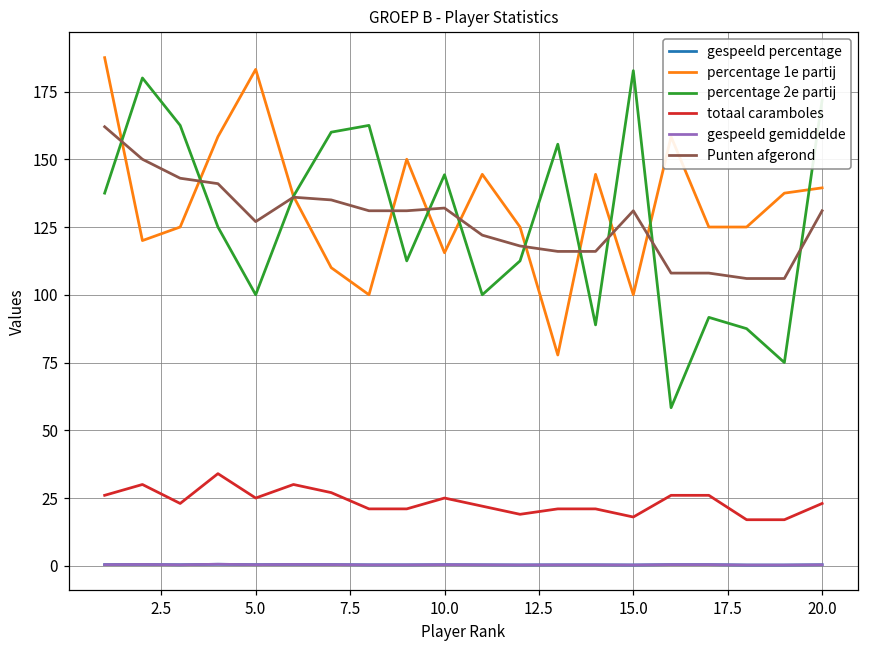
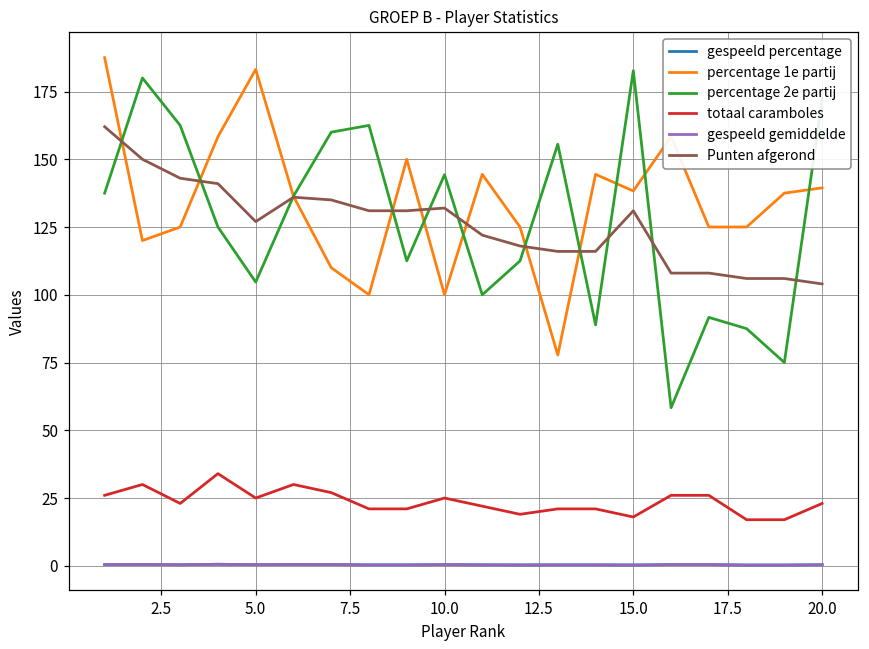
  {
    "gespeeld gemiddelde": {
      "5.0": 0,
      "10.0": 0,
      "15.0": 0,
      "20.0": 0
    },
    "percentage 1e partij": {
      "5.0": 183,
-     "10.0": 116,
-     "15.0": 100,
+     "10.0": 100,
+     "15.0": 138,
      "20.0": 139
    },
    "percentage 2e partij": {
-     "5.0": 100,
+     "5.0": 105,
      "10.0": 144,
      "15.0": 183
    },
    "totaal caramboles": {
      "5.0": 25,
      "10.0": 25,
      "15.0": 18,
      "20.0": 23
    },
    "Punten afgerond": {
      "5.0": 127,
      "10.0": 132,
      "15.0": 131,
-     "20.0": 131
+     "20.0": 104
    }
  }
